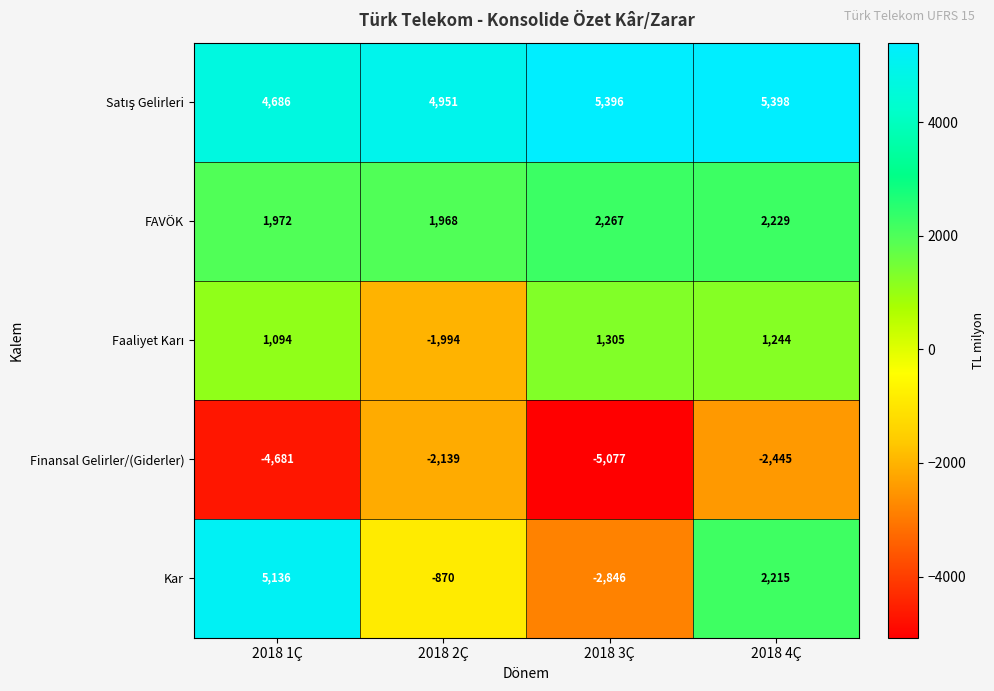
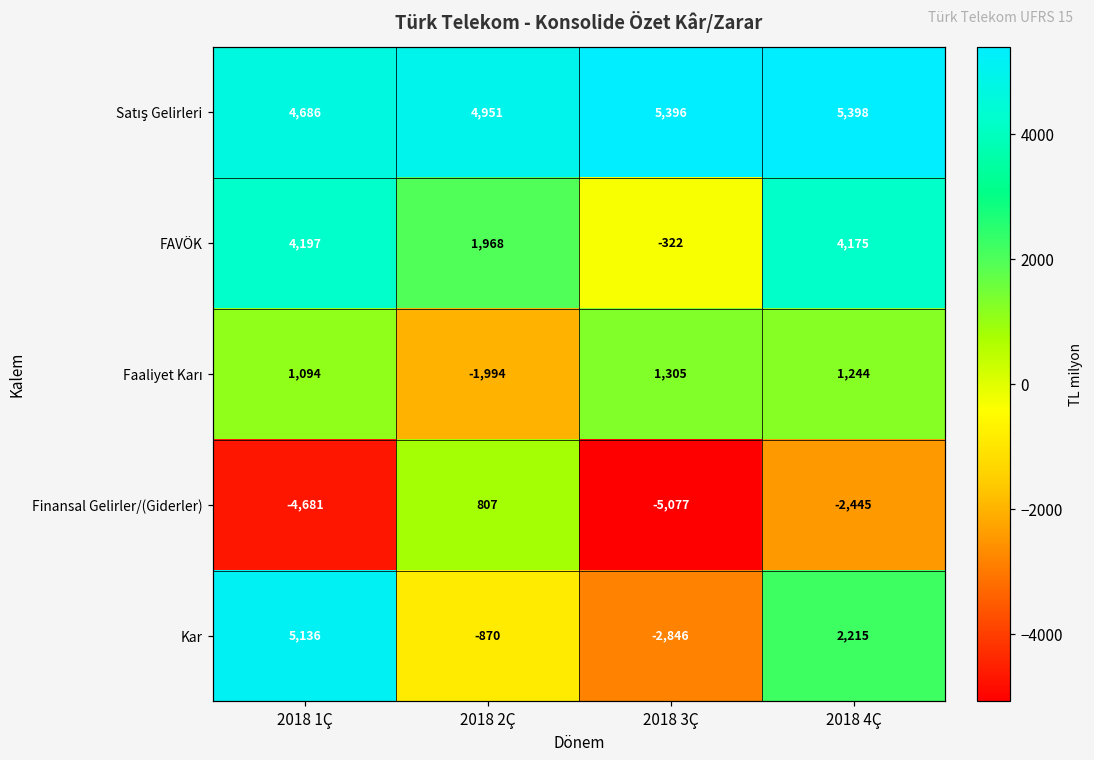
  {
    "Satış Gelirleri": {
      "2018 1Ç": "4,686",
      "2018 2Ç": "4,951",
      "2018 3Ç": "5,396",
      "2018 4Ç": "5,398"
    },
    "FAVÖK": {
-     "2018 1Ç": "1,972",
+     "2018 1Ç": "4,197",
      "2018 2Ç": "1,968",
-     "2018 3Ç": "2,267",
-     "2018 4Ç": "2,229"
+     "2018 3Ç": "-322",
+     "2018 4Ç": "4,175"
    },
    "Faaliyet Karı": {
      "2018 1Ç": "1,094",
      "2018 2Ç": "-1,994",
      "2018 3Ç": "1,305",
      "2018 4Ç": "1,244"
    },
    "Finansal Gelirler/(Giderler)": {
      "2018 1Ç": "-4,681",
-     "2018 2Ç": "-2,139",
+     "2018 2Ç": "807",
      "2018 3Ç": "-5,077",
      "2018 4Ç": "-2,445"
    },
    "Kar": {
      "2018 1Ç": "5,136",
      "2018 2Ç": "-870",
      "2018 3Ç": "-2,846",
      "2018 4Ç": "2,215"
    }
  }
